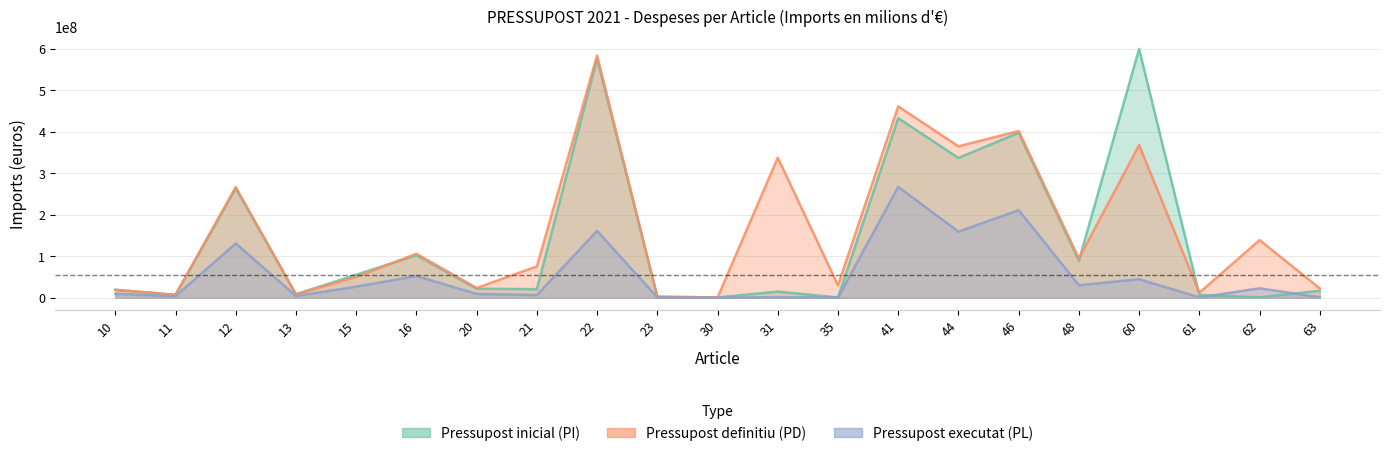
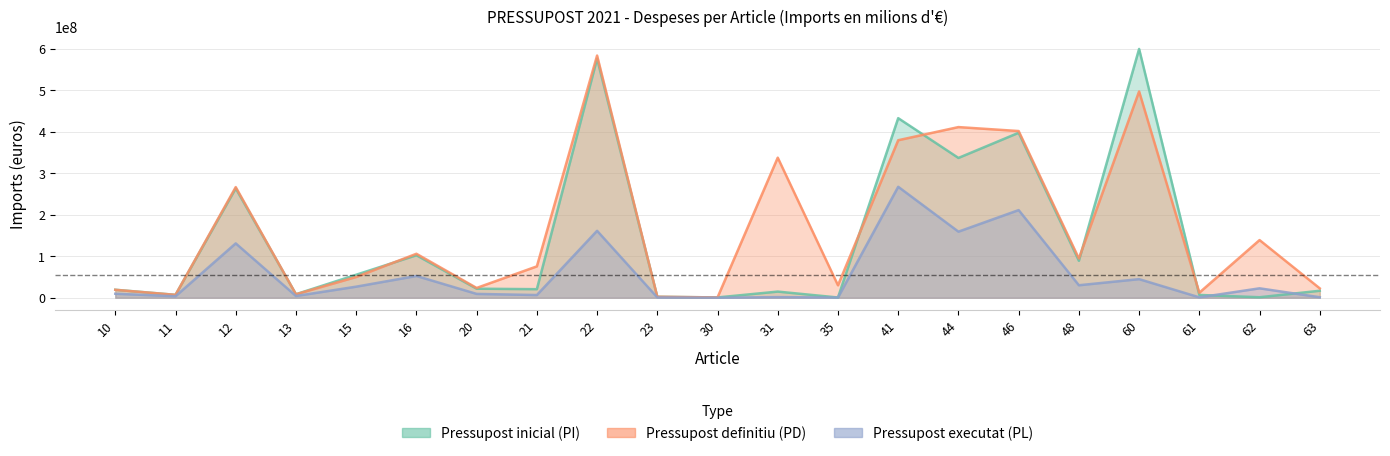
  {
    "Pressupost definitiu (PD)": {
      "21": 80000000,
      "22": 580000000,
      "31": 340000000,
      "35": 30000000,
-     "41": 460000000,
-     "44": 360000000,
-     "60": 370000000,
+     "41": 380000000,
+     "44": 410000000,
+     "60": 500000000,
      "62": 140000000
    }
  }
